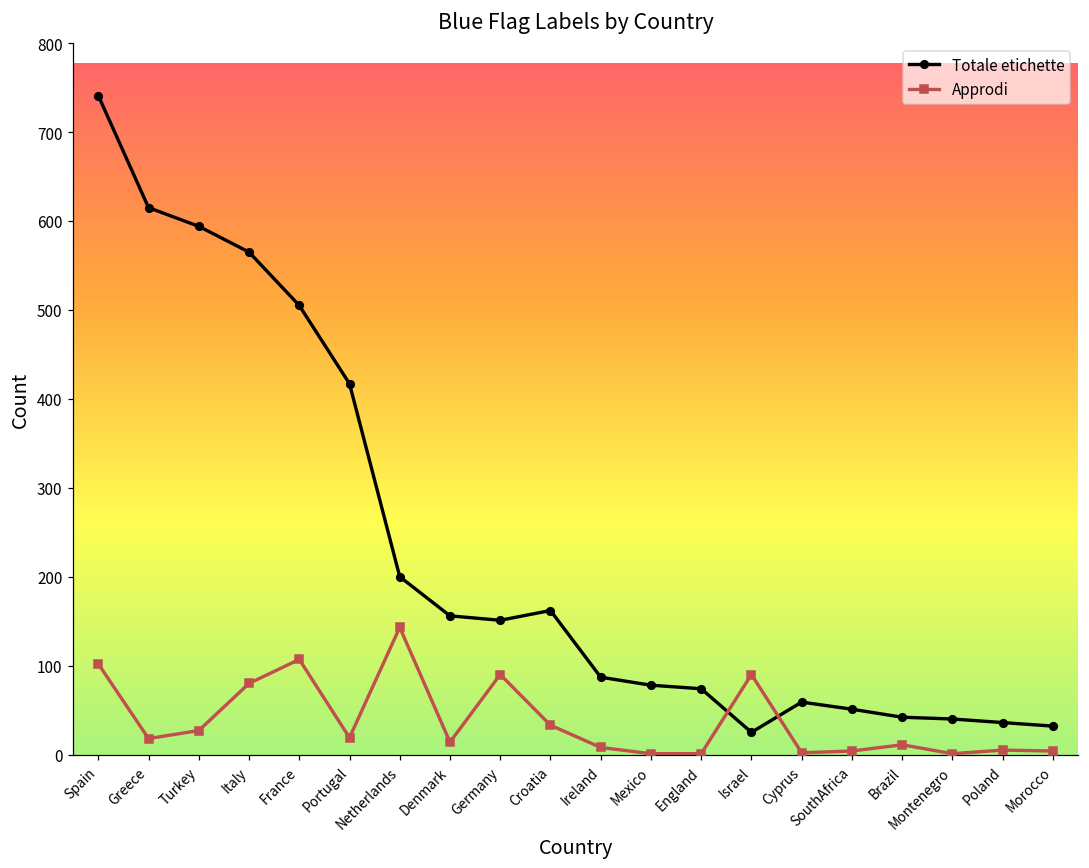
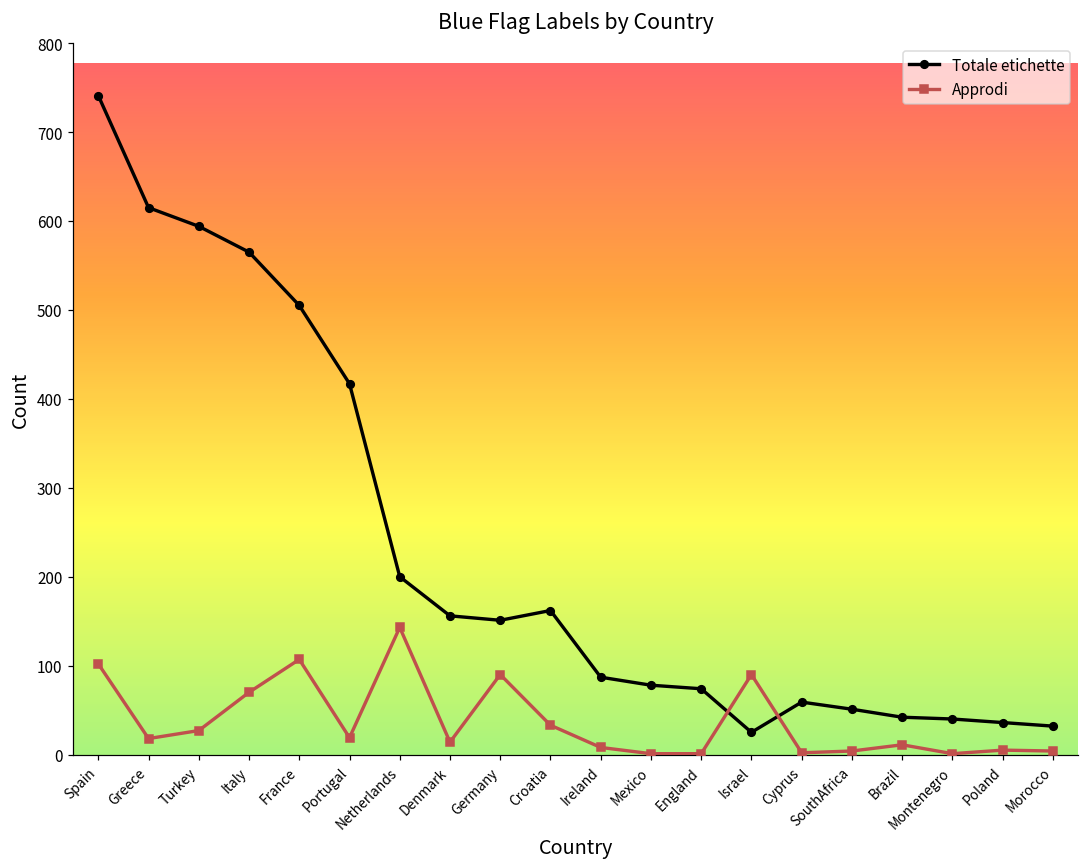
  {
    "Totale etichette": {
      "Spain": 740,
      "Greece": 620,
      "Turkey": 590,
      "Italy": 570,
      "France": 510,
      "Portugal": 420,
      "Netherlands": 200,
      "Denmark": 160,
      "Germany": 150,
      "Croatia": 160,
      "Ireland": 90,
      "Mexico": 80,
      "England": 70,
      "Israel": 30,
      "Cyprus": 60,
      "SouthAfrica": 50,
      "Brazil": 40,
      "Montenegro": 40,
      "Poland": 40,
      "Morocco": 30
    },
    "Approdi": {
      "Spain": 100,
      "Greece": 20,
      "Turkey": 30,
-     "Italy": 80,
+     "Italy": 70,
      "France": 110,
      "Portugal": 20,
      "Netherlands": 140,
      "Denmark": 10,
      "Germany": 90,
      "Croatia": 30,
      "Ireland": 10,
      "Mexico": 0,
      "England": 0,
      "Israel": 90,
      "Cyprus": 0,
      "SouthAfrica": 0,
      "Brazil": 10,
      "Montenegro": 0,
      "Poland": 10,
      "Morocco": 0
    }
  }
